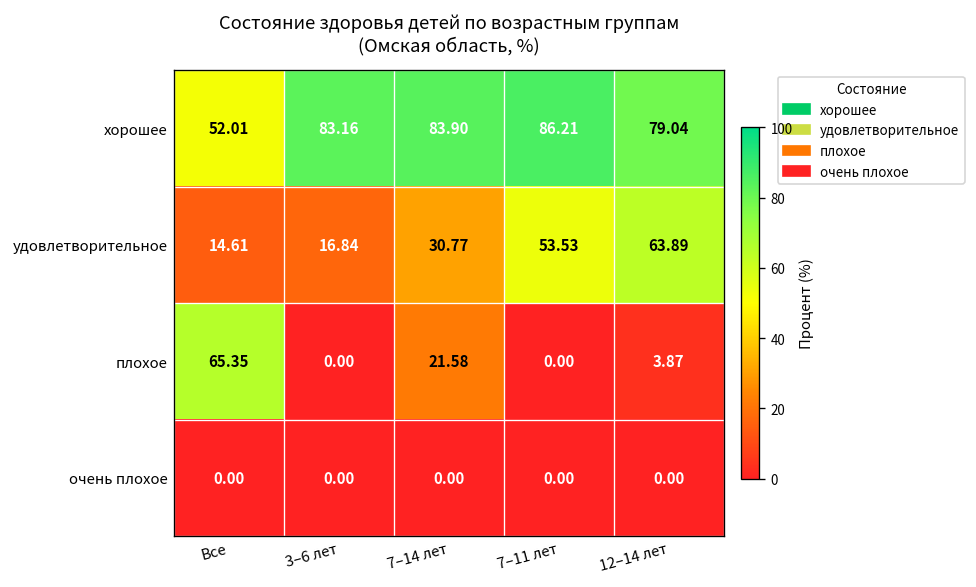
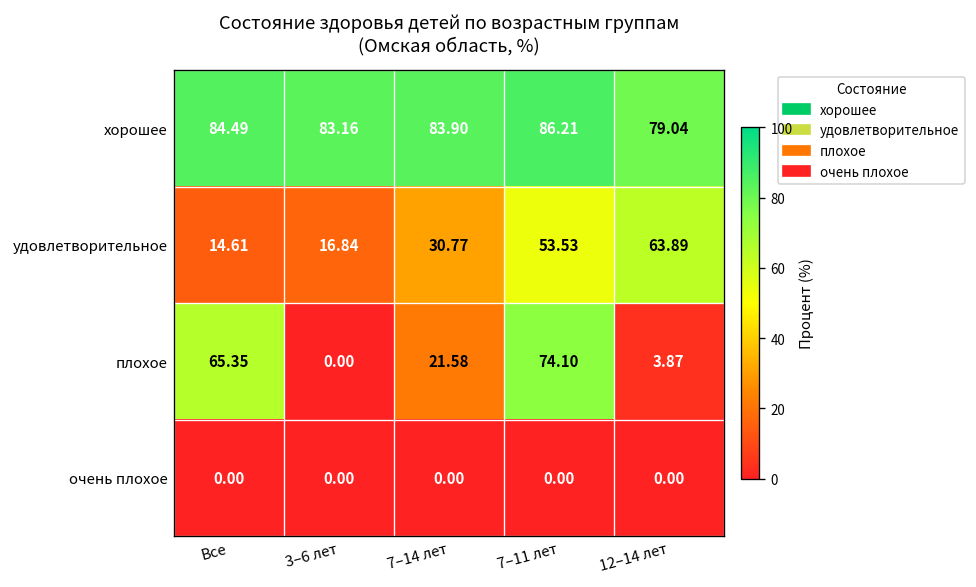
  {
    "хорошее": {
-     "Все": 52.01,
+     "Все": 84.49,
      "3–6 лет": 83.16,
      "7–14 лет": 83.90,
      "7–11 лет": 86.21,
      "12–14 лет": 79.04
    },
    "удовлетворительное": {
      "Все": 14.61,
      "3–6 лет": 16.84,
      "7–14 лет": 30.77,
      "7–11 лет": 53.53,
      "12–14 лет": 63.89
    },
    "плохое": {
      "Все": 65.35,
      "3–6 лет": 0.00,
      "7–14 лет": 21.58,
-     "7–11 лет": 0.00,
+     "7–11 лет": 74.10,
      "12–14 лет": 3.87
    },
    "очень плохое": {
      "Все": 0.00,
      "3–6 лет": 0.00,
      "7–14 лет": 0.00,
      "7–11 лет": 0.00,
      "12–14 лет": 0.00
    }
  }
